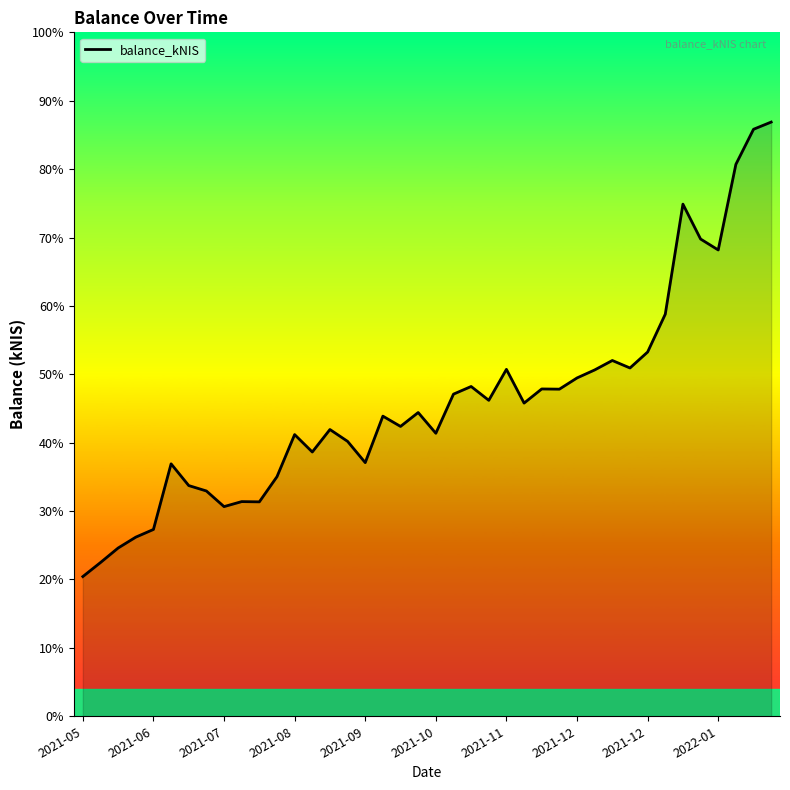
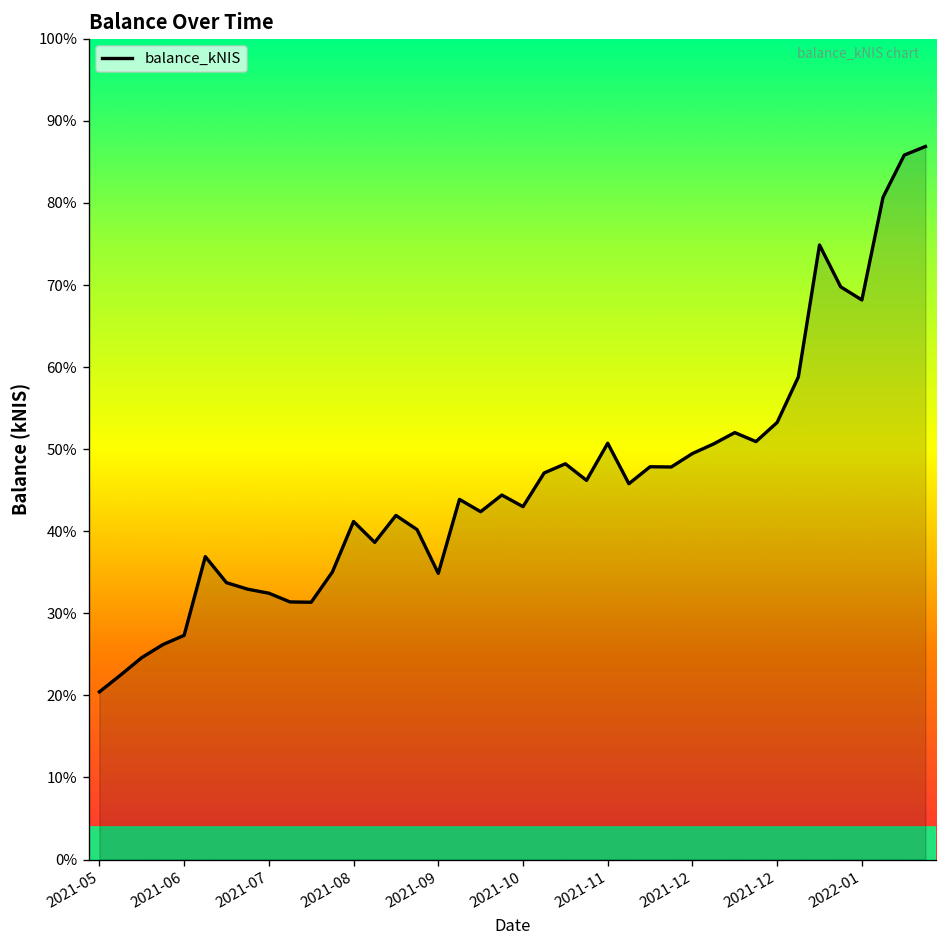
  {
    "2021-05": "20%",
    "2021-06": "27%",
-   "2021-07": "31%",
+   "2021-07": "32%",
    "2021-08": "41%",
-   "2021-09": "37%",
-   "2021-10": "41%",
+   "2021-09": "35%",
+   "2021-10": "43%",
    "2021-11": "51%",
    "2022-01": "68%"
  }
